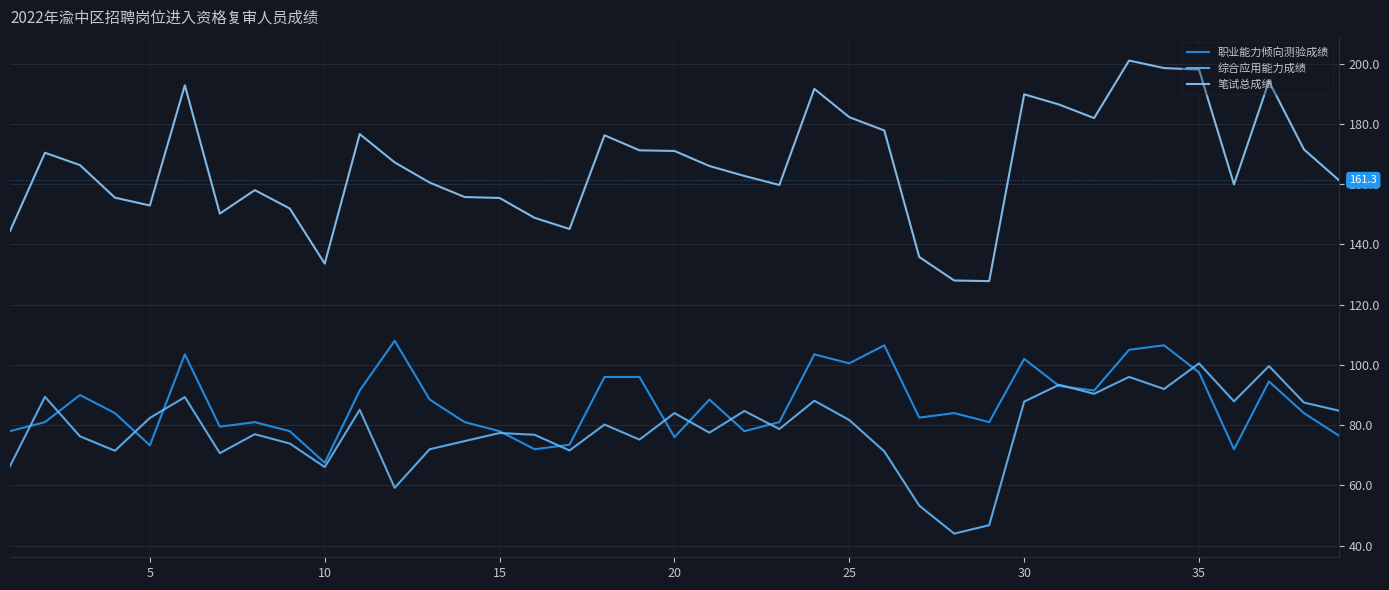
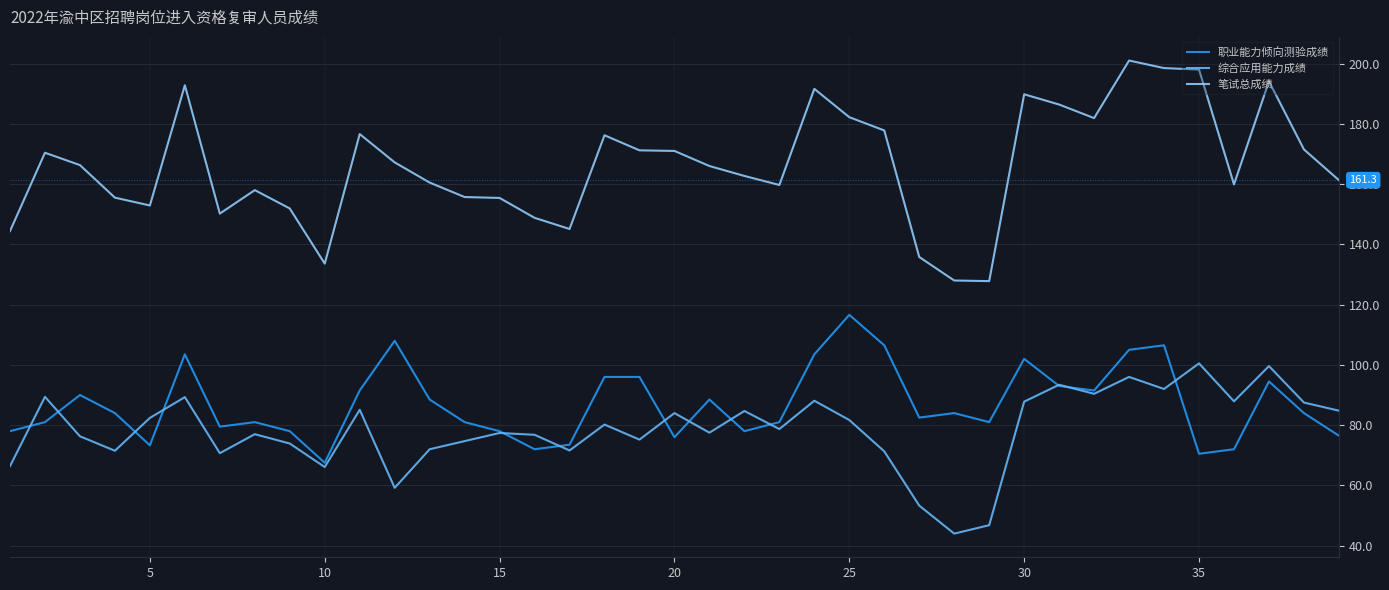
  {
    "职业能力倾向测验成绩": {
      "5": 73,
      "10": 68,
      "20": 76,
-     "25": 101,
+     "25": 117,
      "30": 102,
-     "35": 98
+     "35": 71
    }
  }
